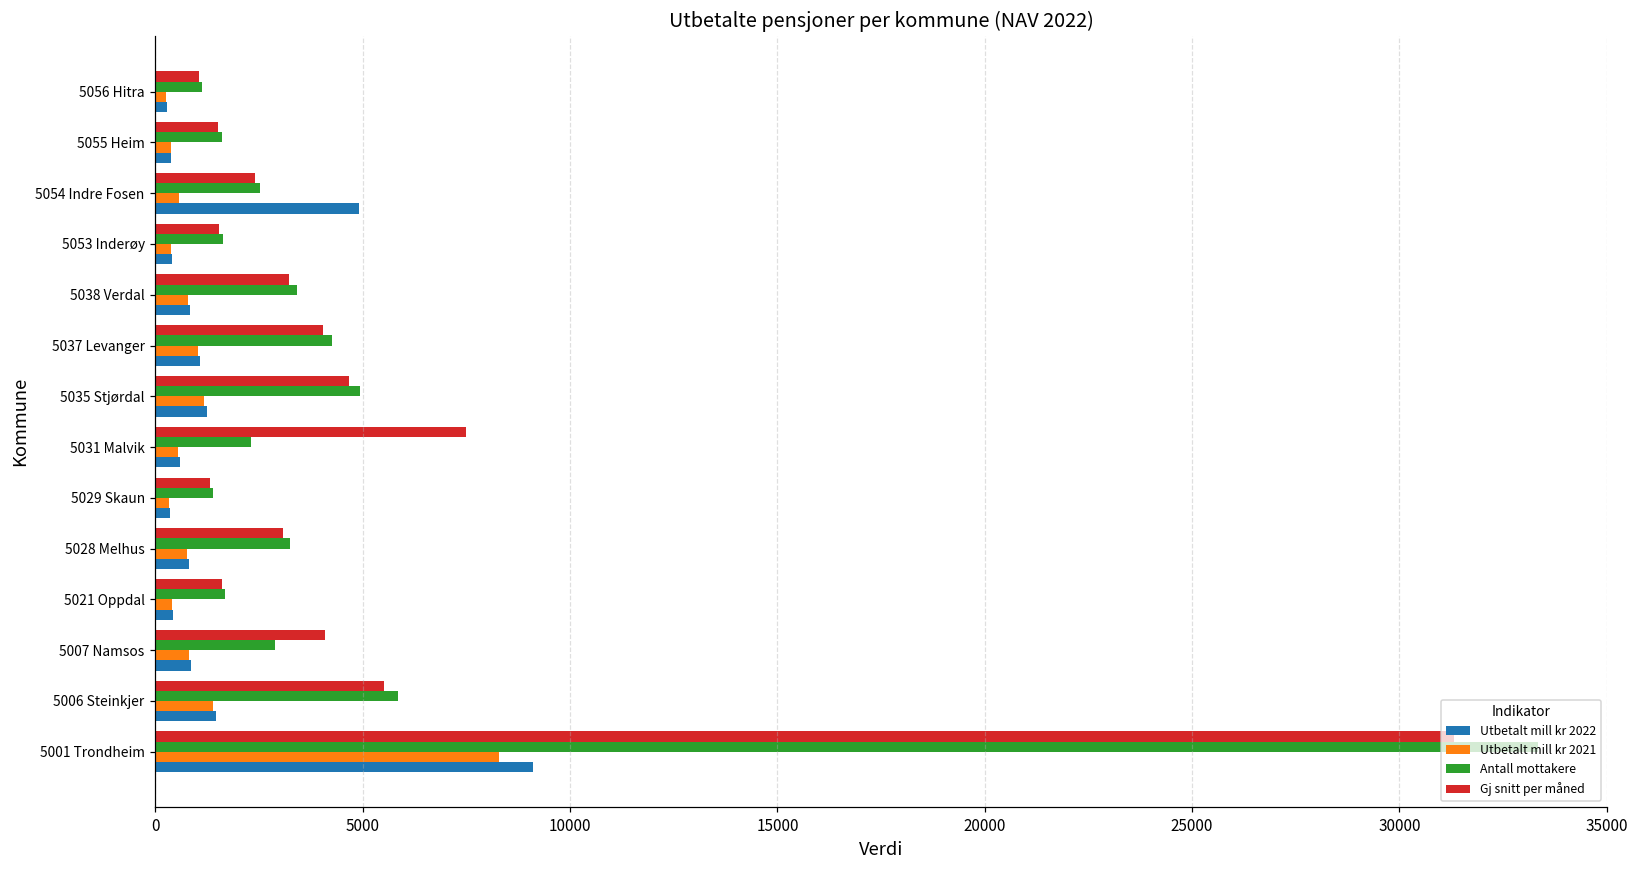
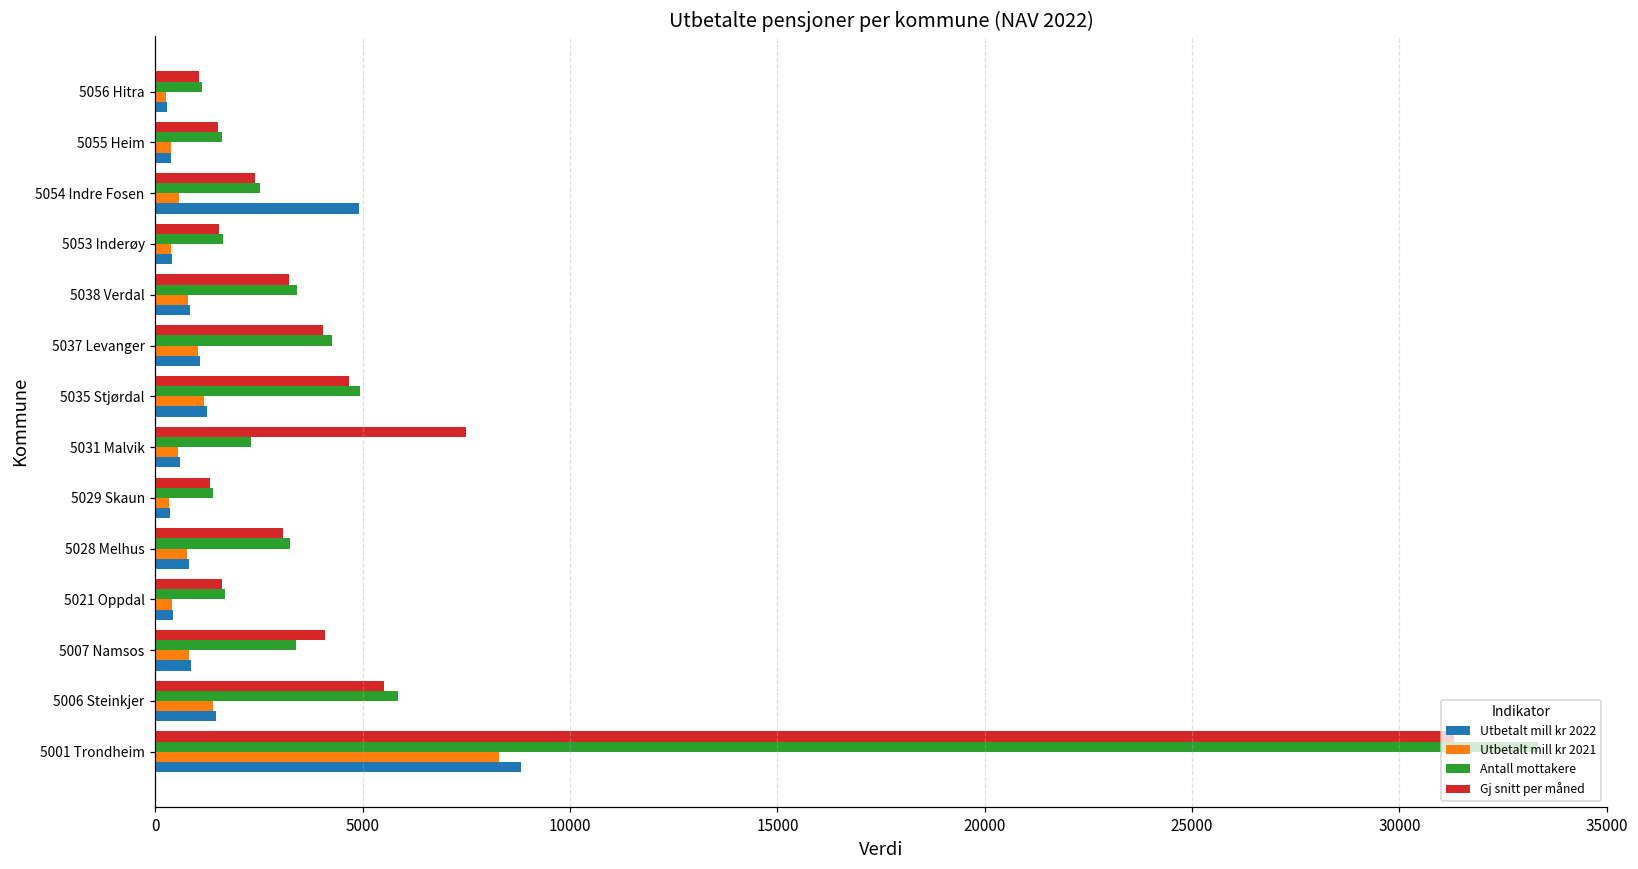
  {
    "Utbetalt mill kr 2022": {
      "5056 Hitra": 300,
      "5055 Heim": 400,
      "5054 Indre Fosen": 4900,
      "5053 Inderøy": 400,
      "5038 Verdal": 800,
      "5037 Levanger": 1100,
      "5035 Stjørdal": 1200,
      "5031 Malvik": 600,
      "5029 Skaun": 400,
      "5028 Melhus": 800,
      "5021 Oppdal": 400,
      "5007 Namsos": 900,
      "5006 Steinkjer": 1500,
-     "5001 Trondheim": 9100
+     "5001 Trondheim": 8800
    },
    "Utbetalt mill kr 2021": {
      "5056 Hitra": 300,
      "5055 Heim": 400,
      "5054 Indre Fosen": 600,
      "5053 Inderøy": 400,
      "5038 Verdal": 800,
      "5037 Levanger": 1000,
      "5035 Stjørdal": 1200,
      "5031 Malvik": 500,
      "5029 Skaun": 300,
      "5028 Melhus": 800,
      "5021 Oppdal": 400,
      "5007 Namsos": 800,
      "5006 Steinkjer": 1400,
      "5001 Trondheim": 8300
    },
    "Antall mottakere": {
      "5056 Hitra": 1100,
      "5055 Heim": 1600,
      "5054 Indre Fosen": 2500,
      "5053 Inderøy": 1600,
      "5038 Verdal": 3400,
      "5037 Levanger": 4300,
      "5035 Stjørdal": 4900,
      "5031 Malvik": 2300,
      "5029 Skaun": 1400,
      "5028 Melhus": 3200,
      "5021 Oppdal": 1700,
-     "5007 Namsos": 2900,
+     "5007 Namsos": 3400,
      "5006 Steinkjer": 5900
    },
    "Gj snitt per måned": {
      "5056 Hitra": 1100,
      "5055 Heim": 1500,
      "5054 Indre Fosen": 2400,
      "5053 Inderøy": 1500,
      "5038 Verdal": 3200,
      "5037 Levanger": 4000,
      "5035 Stjørdal": 4700,
      "5031 Malvik": 7500,
      "5029 Skaun": 1300,
      "5028 Melhus": 3100,
      "5021 Oppdal": 1600,
      "5007 Namsos": 4100,
      "5006 Steinkjer": 5500
    }
  }
